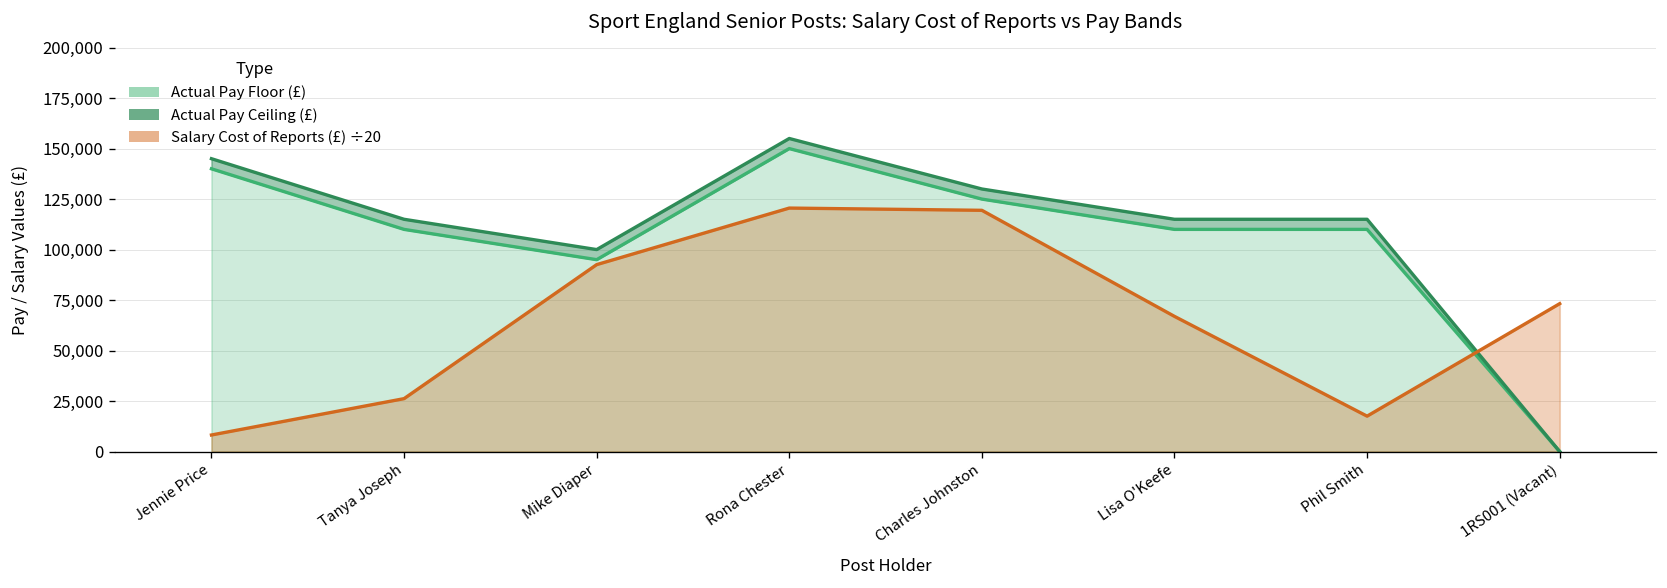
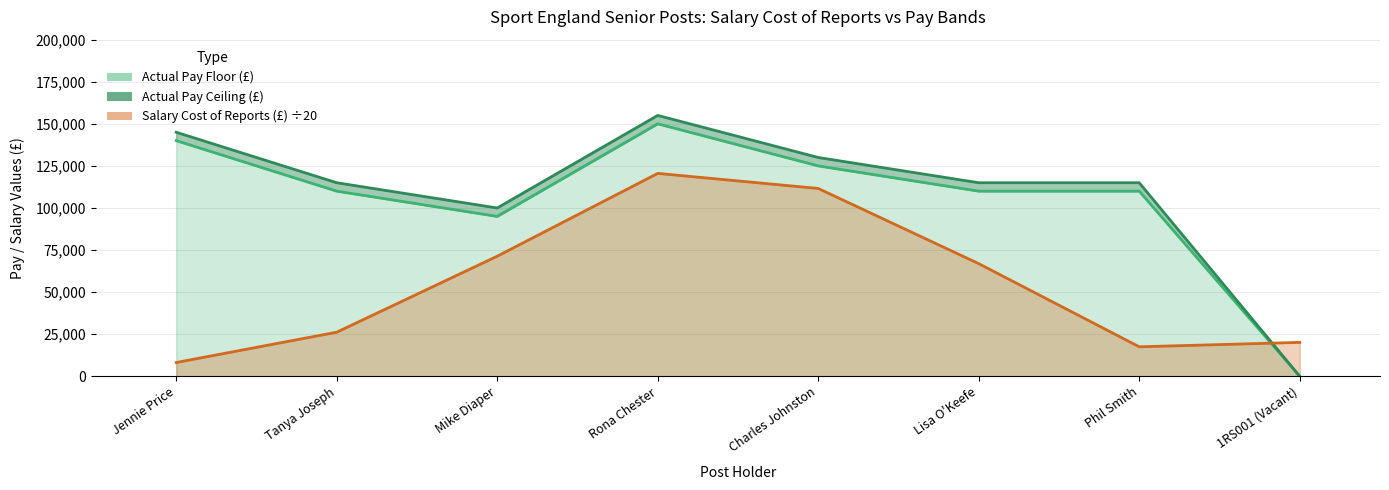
  {
    "Salary Cost of Reports (£) ÷20": {
      "Jennie Price": "8,000",
      "Tanya Joseph": "26,000",
-     "Mike Diaper": "93,000",
+     "Mike Diaper": "71,000",
      "Rona Chester": "121,000",
-     "Charles Johnston": "119,000",
+     "Charles Johnston": "112,000",
      "Lisa O'Keefe": "67,000",
      "Phil Smith": "18,000",
-     "1RS001 (Vacant)": "73,000"
+     "1RS001 (Vacant)": "20,000"
    }
  }
